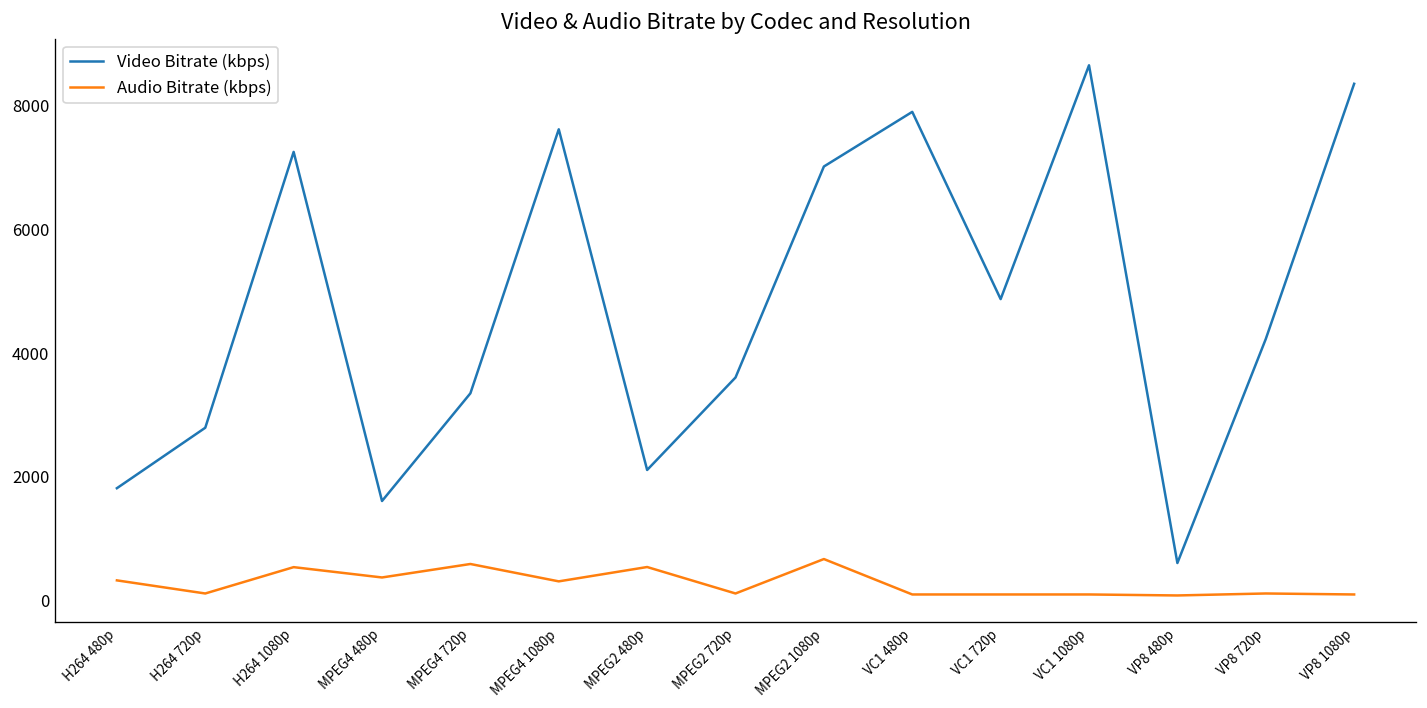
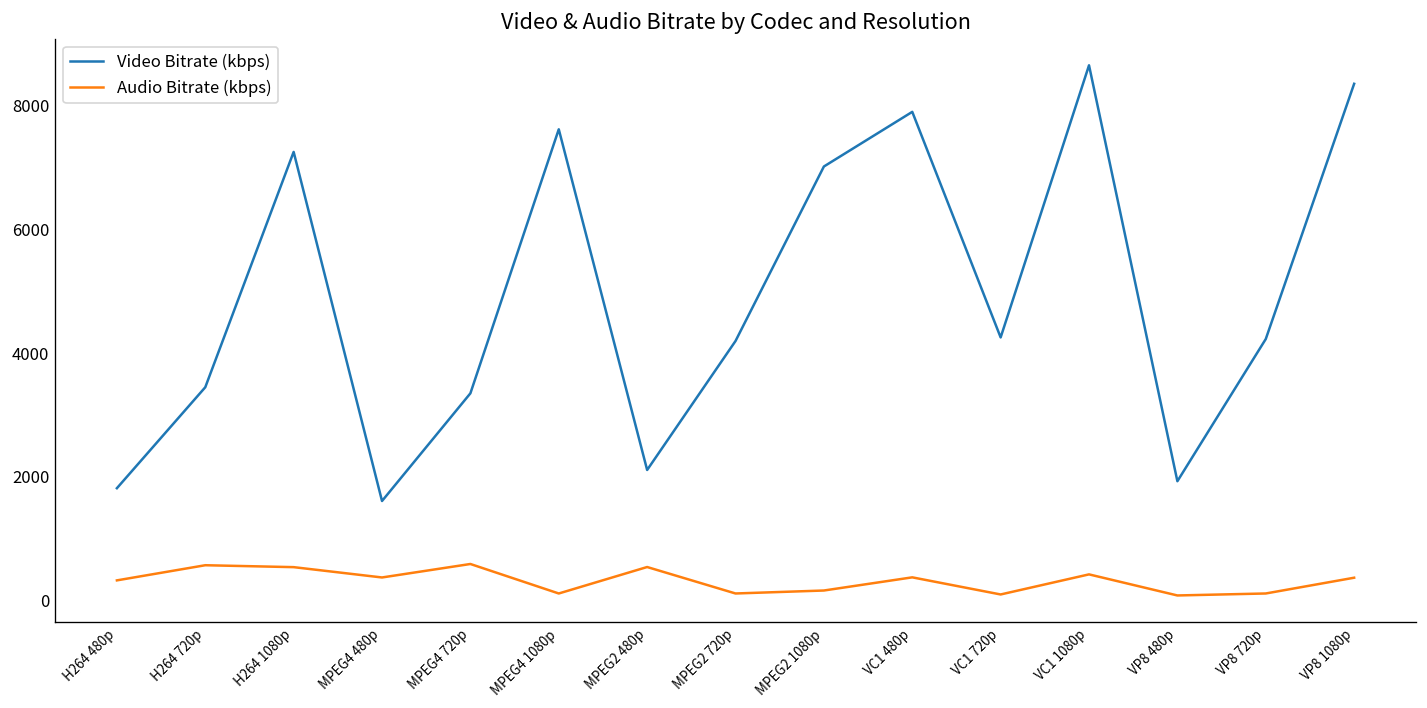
  {
    "Video Bitrate (kbps)": {
      "H264 480p": 1800,
-     "H264 720p": 2800,
+     "H264 720p": 3400,
      "H264 1080p": 7300,
      "MPEG4 480p": 1600,
      "MPEG4 720p": 3400,
      "MPEG4 1080p": 7600,
      "MPEG2 480p": 2100,
-     "MPEG2 720p": 3600,
+     "MPEG2 720p": 4200,
      "MPEG2 1080p": 7000,
      "VC1 480p": 7900,
-     "VC1 720p": 4900,
+     "VC1 720p": 4300,
      "VC1 1080p": 8700,
-     "VP8 480p": 600,
+     "VP8 480p": 1900,
      "VP8 720p": 4200,
      "VP8 1080p": 8400
    },
    "Audio Bitrate (kbps)": {
      "H264 480p": 300,
-     "H264 720p": 100,
+     "H264 720p": 600,
      "H264 1080p": 500,
      "MPEG4 480p": 400,
      "MPEG4 720p": 600,
-     "MPEG4 1080p": 300,
+     "MPEG4 1080p": 100,
      "MPEG2 480p": 500,
      "MPEG2 720p": 100,
-     "MPEG2 1080p": 700,
-     "VC1 480p": 100,
+     "MPEG2 1080p": 200,
+     "VC1 480p": 400,
      "VC1 720p": 100,
-     "VC1 1080p": 100,
+     "VC1 1080p": 400,
      "VP8 480p": 100,
      "VP8 720p": 100,
-     "VP8 1080p": 100
+     "VP8 1080p": 400
    }
  }
